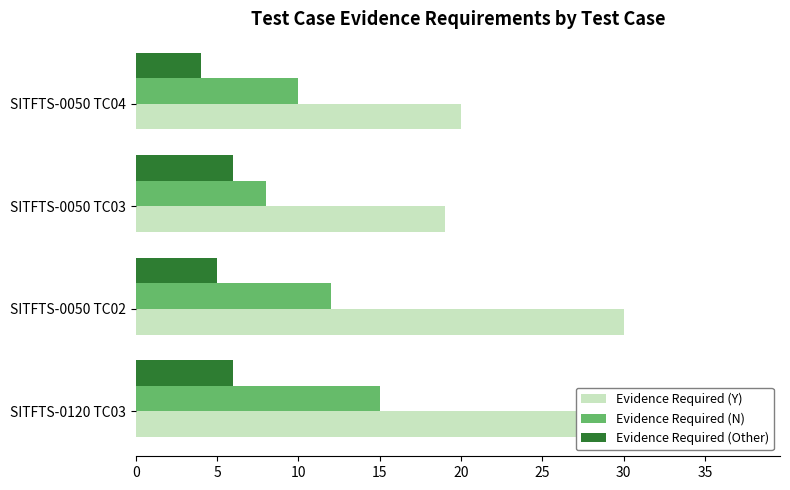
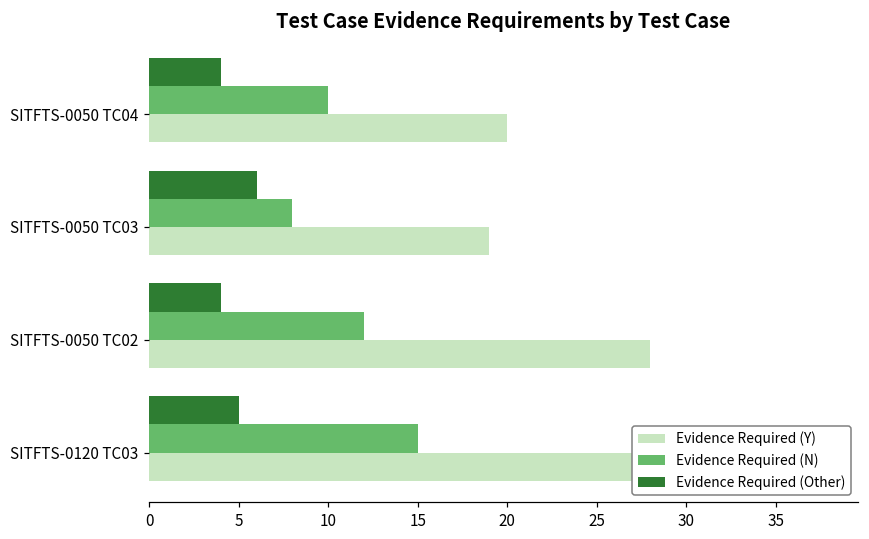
  {
    "Evidence Required (Y)": {
      "SITFTS-0050 TC04": 20,
      "SITFTS-0050 TC03": 19,
-     "SITFTS-0050 TC02": 30
+     "SITFTS-0050 TC02": 28
    },
    "Evidence Required (N)": {
      "SITFTS-0050 TC04": 10,
      "SITFTS-0050 TC03": 8,
      "SITFTS-0050 TC02": 12,
      "SITFTS-0120 TC03": 15
    },
    "Evidence Required (Other)": {
      "SITFTS-0050 TC04": 4,
      "SITFTS-0050 TC03": 6,
-     "SITFTS-0050 TC02": 5,
-     "SITFTS-0120 TC03": 6
+     "SITFTS-0050 TC02": 4,
+     "SITFTS-0120 TC03": 5
    }
  }
